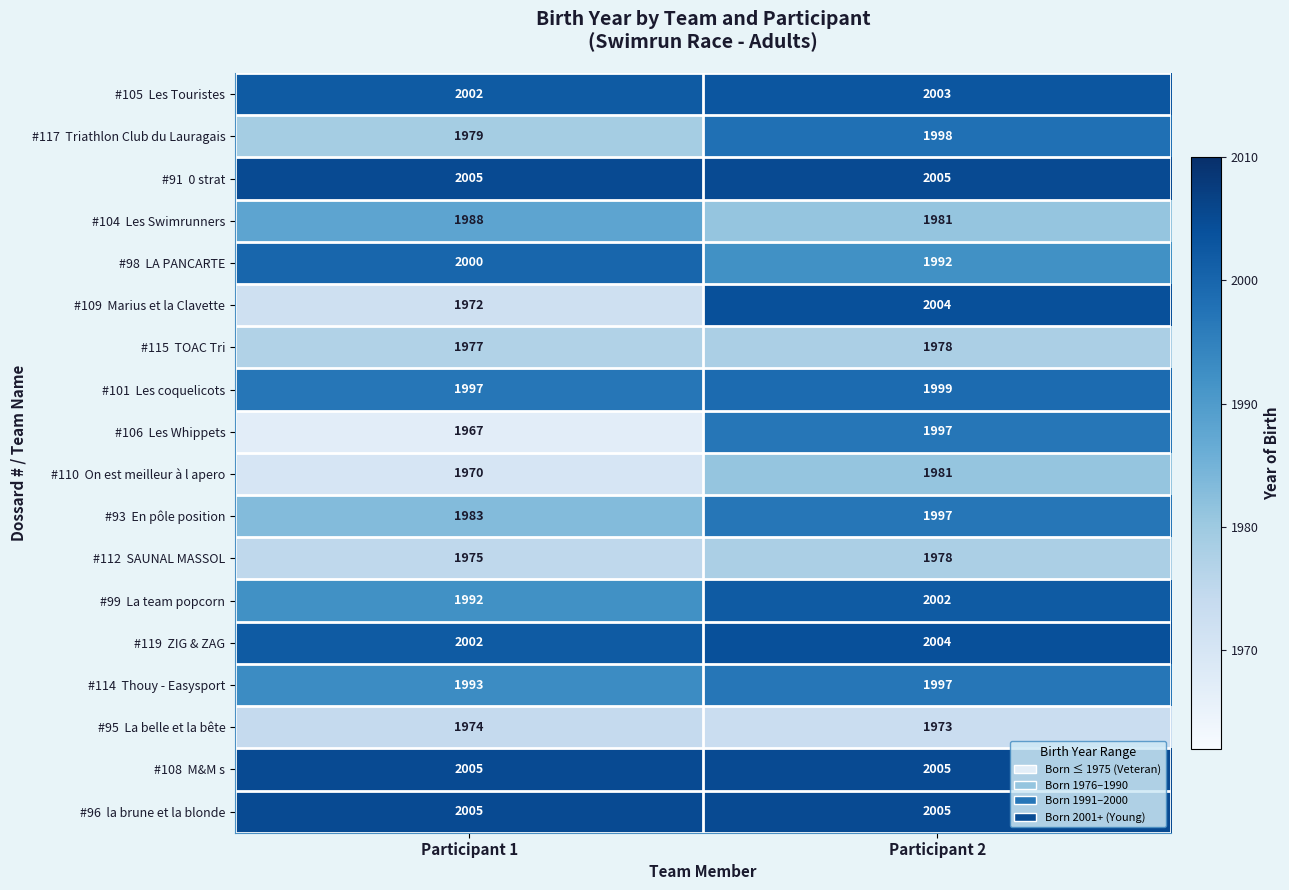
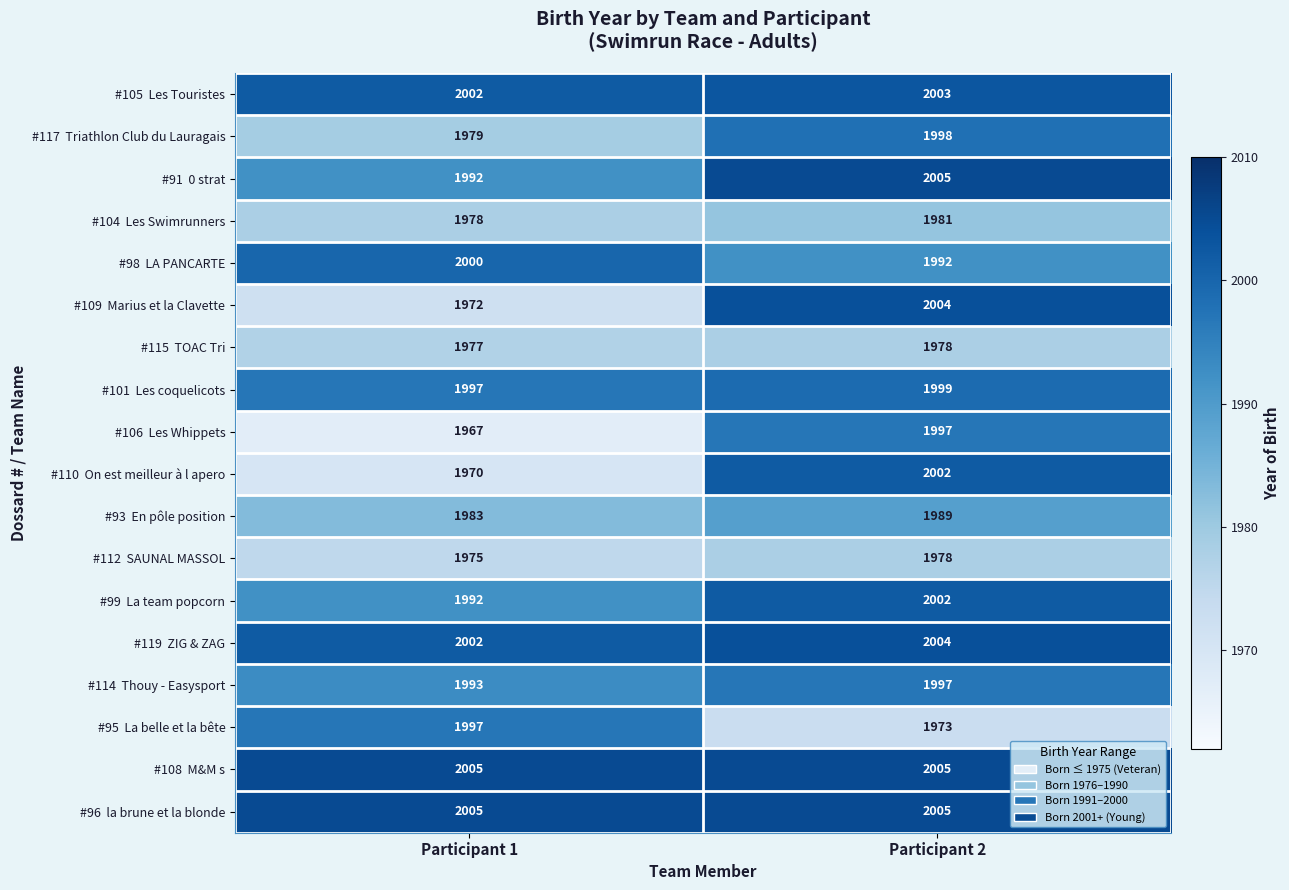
  {
    "#105 Les Touristes": {
      "Participant 1": 2002,
      "Participant 2": 2003
    },
    "#117 Triathlon Club du Lauragais": {
      "Participant 1": 1979,
      "Participant 2": 1998
    },
    "#91 0 strat": {
-     "Participant 1": 2005,
+     "Participant 1": 1992,
      "Participant 2": 2005
    },
    "#104 Les Swimrunners": {
-     "Participant 1": 1988,
+     "Participant 1": 1978,
      "Participant 2": 1981
    },
    "#98 LA PANCARTE": {
      "Participant 1": 2000,
      "Participant 2": 1992
    },
    "#109 Marius et la Clavette": {
      "Participant 1": 1972,
      "Participant 2": 2004
    },
    "#115 TOAC Tri": {
      "Participant 1": 1977,
      "Participant 2": 1978
    },
    "#101 Les coquelicots": {
      "Participant 1": 1997,
      "Participant 2": 1999
    },
    "#106 Les Whippets": {
      "Participant 1": 1967,
      "Participant 2": 1997
    },
    "#110 On est meilleur à l apero": {
      "Participant 1": 1970,
-     "Participant 2": 1981
+     "Participant 2": 2002
    },
    "#93 En pôle position": {
      "Participant 1": 1983,
-     "Participant 2": 1997
+     "Participant 2": 1989
    },
    "#112 SAUNAL MASSOL": {
      "Participant 1": 1975,
      "Participant 2": 1978
    },
    "#99 La team popcorn": {
      "Participant 1": 1992,
      "Participant 2": 2002
    },
    "#119 ZIG & ZAG": {
      "Participant 1": 2002,
      "Participant 2": 2004
    },
    "#114 Thouy - Easysport": {
      "Participant 1": 1993,
      "Participant 2": 1997
    },
    "#95 La belle et la bête": {
-     "Participant 1": 1974,
+     "Participant 1": 1997,
      "Participant 2": 1973
    },
    "#108 M&M s": {
      "Participant 1": 2005,
      "Participant 2": 2005
    },
    "#96 la brune et la blonde": {
      "Participant 1": 2005,
      "Participant 2": 2005
    }
  }
